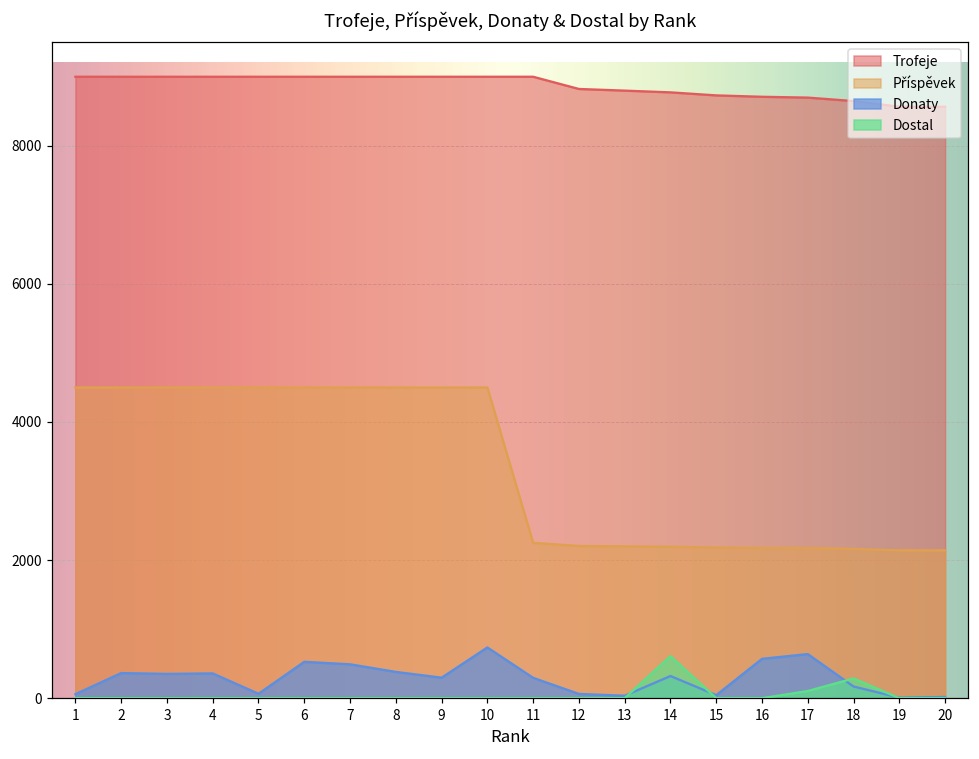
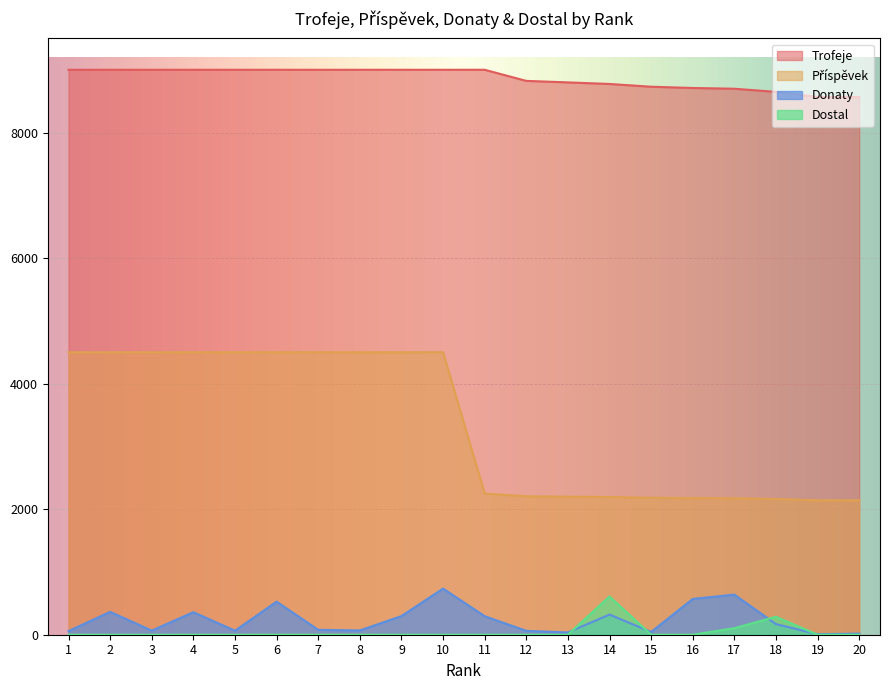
  {
    "Donaty": {
      "1": 100,
      "2": 400,
-     "3": 400,
+     "3": 100,
      "4": 400,
      "5": 100,
      "6": 500,
-     "7": 500,
-     "8": 400,
+     "7": 100,
+     "8": 100,
      "9": 300,
      "10": 700,
      "11": 300,
      "12": 100,
      "14": 300,
      "15": 0,
      "16": 600,
      "17": 600,
      "18": 200
    },
    "Dostal": {
      "1": 0,
      "2": 0,
      "3": 0,
      "4": 0,
      "5": 0,
      "6": 0,
      "7": 0,
      "8": 0,
      "9": 0,
      "10": 0,
      "11": 0,
      "12": 0,
      "14": 600,
      "15": 0,
      "16": 0,
      "17": 100,
      "18": 300
    }
  }
